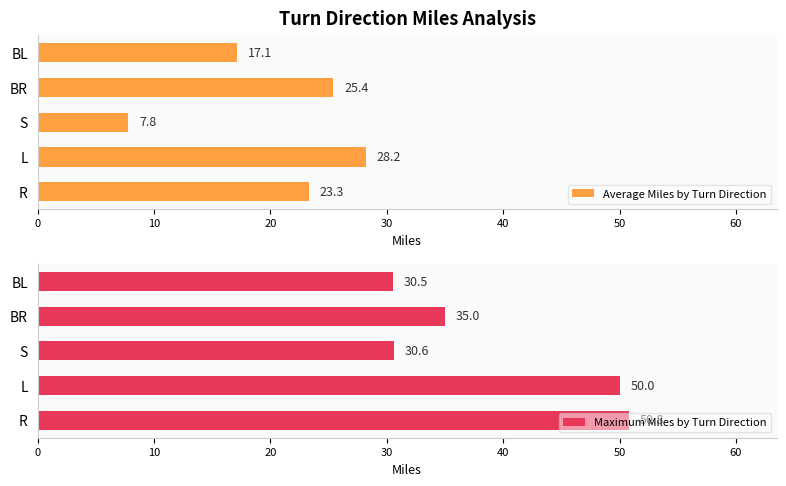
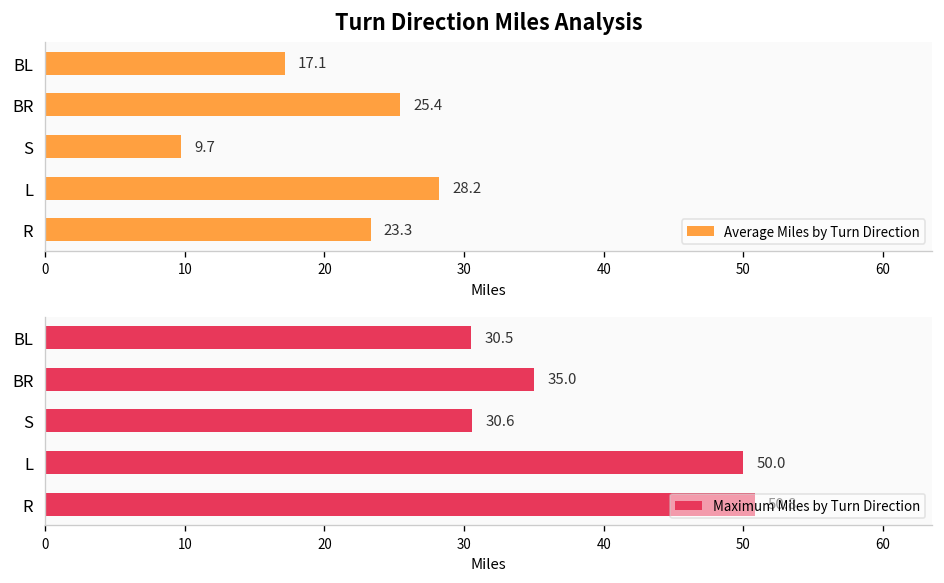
  {
    "Turn Direction Miles Analysis": {
      "BL": 17.1,
      "BR": 25.4,
-     "S": 7.8,
+     "S": 9.7,
      "L": 28.2,
      "R": 23.3
    }
  }
